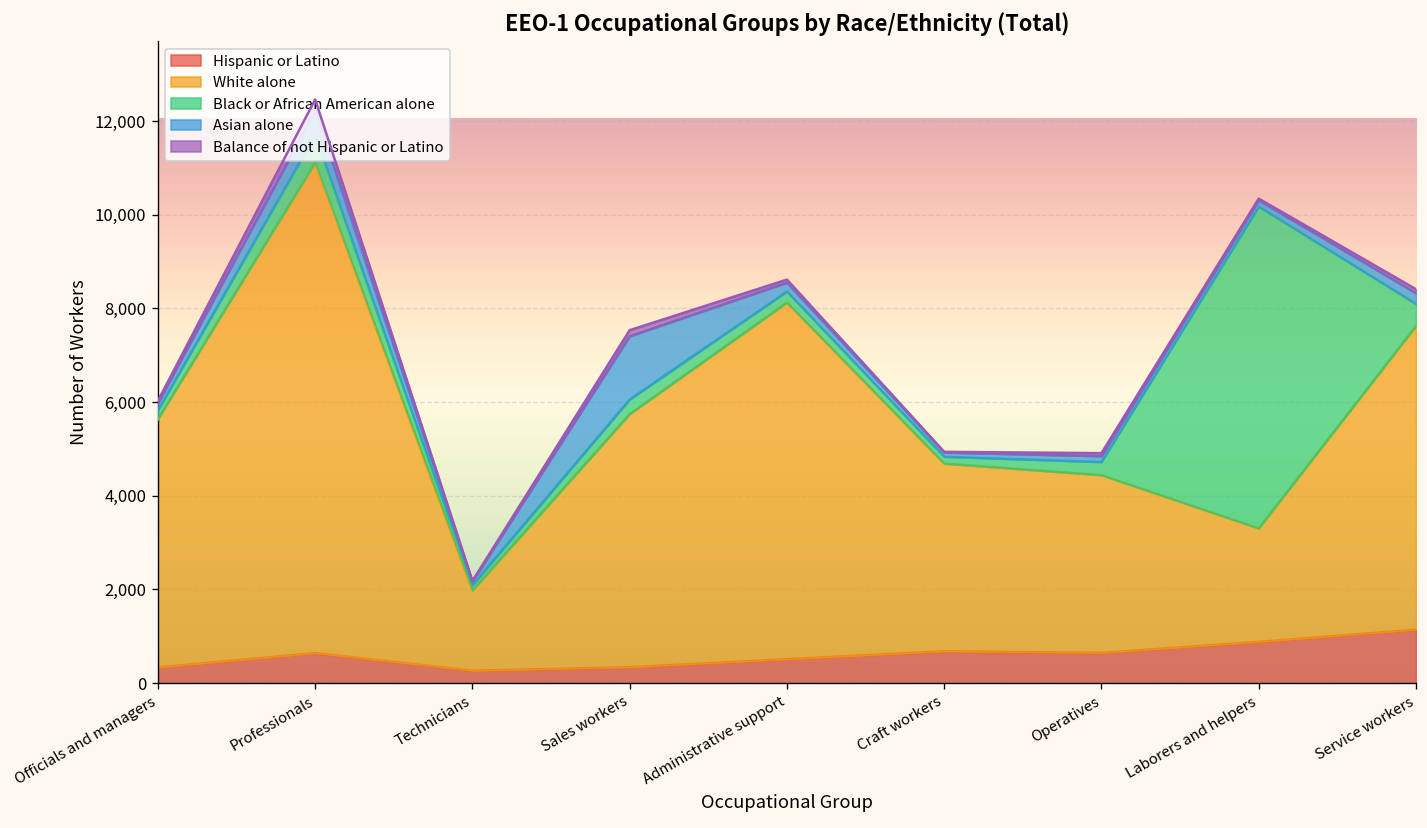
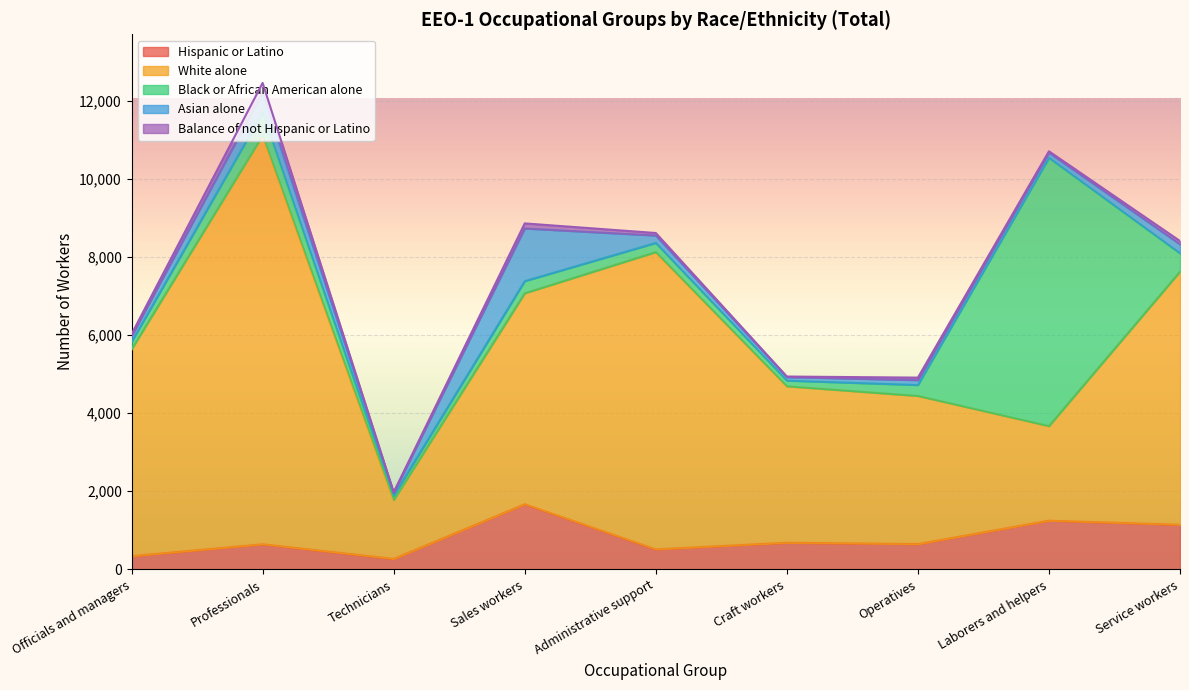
  {
    "Hispanic or Latino": {
      "Officials and managers": "300",
      "Professionals": "600",
      "Technicians": "300",
-     "Sales workers": "300",
+     "Sales workers": "1,700",
      "Administrative support": "500",
      "Craft workers": "700",
      "Operatives": "600",
-     "Laborers and helpers": "900",
+     "Laborers and helpers": "1,200",
      "Service workers": "1,100"
    },
    "White alone": {
      "Officials and managers": "5,300",
-     "Technicians": "1,700",
+     "Technicians": "1,500",
      "Sales workers": "5,400",
      "Administrative support": "7,600",
      "Craft workers": "4,000",
      "Operatives": "3,800",
      "Laborers and helpers": "2,400",
      "Service workers": "6,500"
    },
    "Black or African American alone": {
      "Officials and managers": "200",
      "Technicians": "100",
      "Sales workers": "300",
      "Administrative support": "200",
      "Craft workers": "100",
      "Operatives": "300",
      "Laborers and helpers": "6,900",
      "Service workers": "500"
    },
    "Asian alone": {
      "Sales workers": "1,400",
      "Operatives": "100",
      "Service workers": "200"
    },
    "Balance of not Hispanic or Latino": {
      "Sales workers": "100",
      "Operatives": "100",
      "Service workers": "100"
    }
  }
